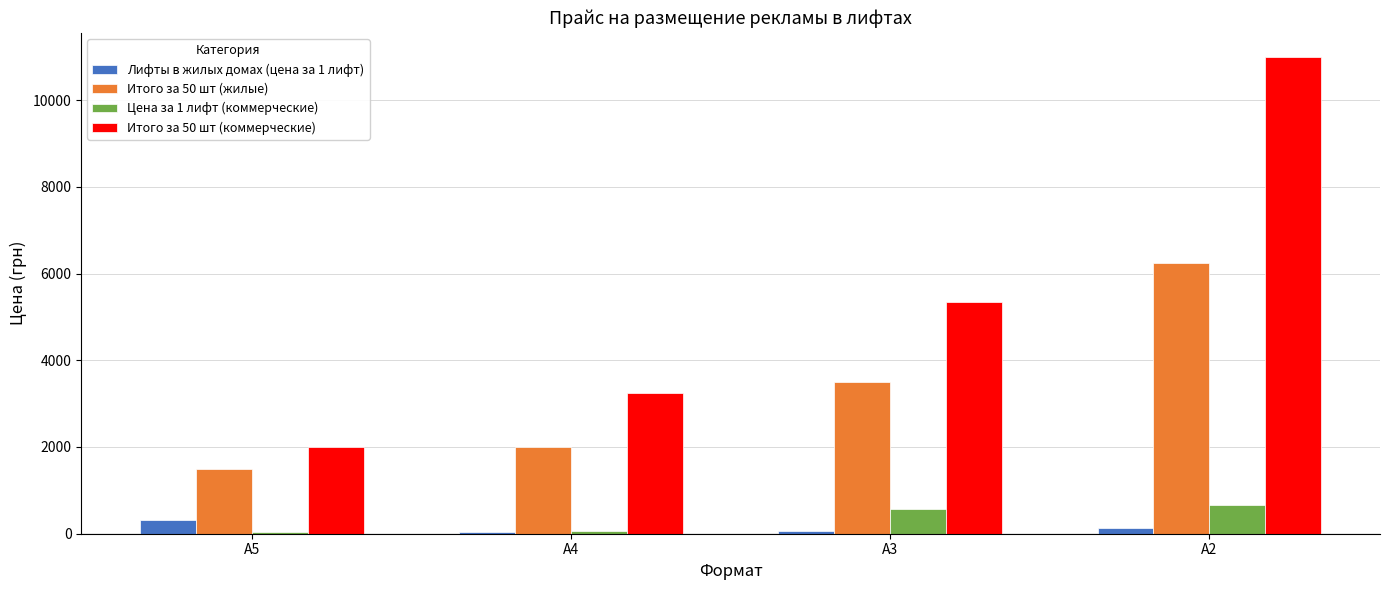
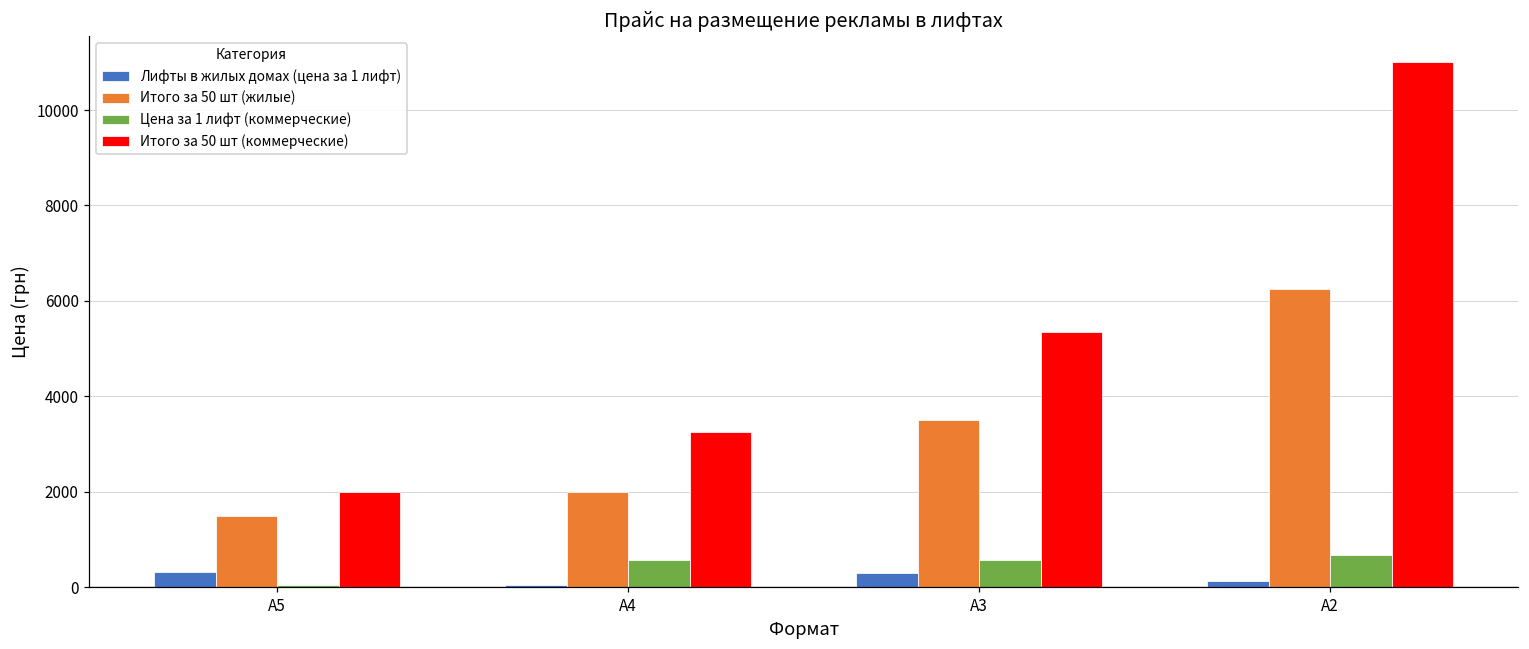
  {
    "Лифты в жилых домах (цена за 1 лифт)": {
      "А5": 300,
-     "А3": 100,
+     "А3": 300,
      "А2": 100
    },
    "Итого за 50 шт (жилые)": {
      "А5": 1500,
      "А4": 2000,
      "А3": 3500,
      "А2": 6300
    },
    "Цена за 1 лифт (коммерческие)": {
-     "А4": 100,
+     "А4": 600,
      "А3": 600,
      "А2": 700
    },
    "Итого за 50 шт (коммерческие)": {
      "А5": 2000,
      "А4": 3300,
      "А3": 5400,
      "А2": 11000
    }
  }
